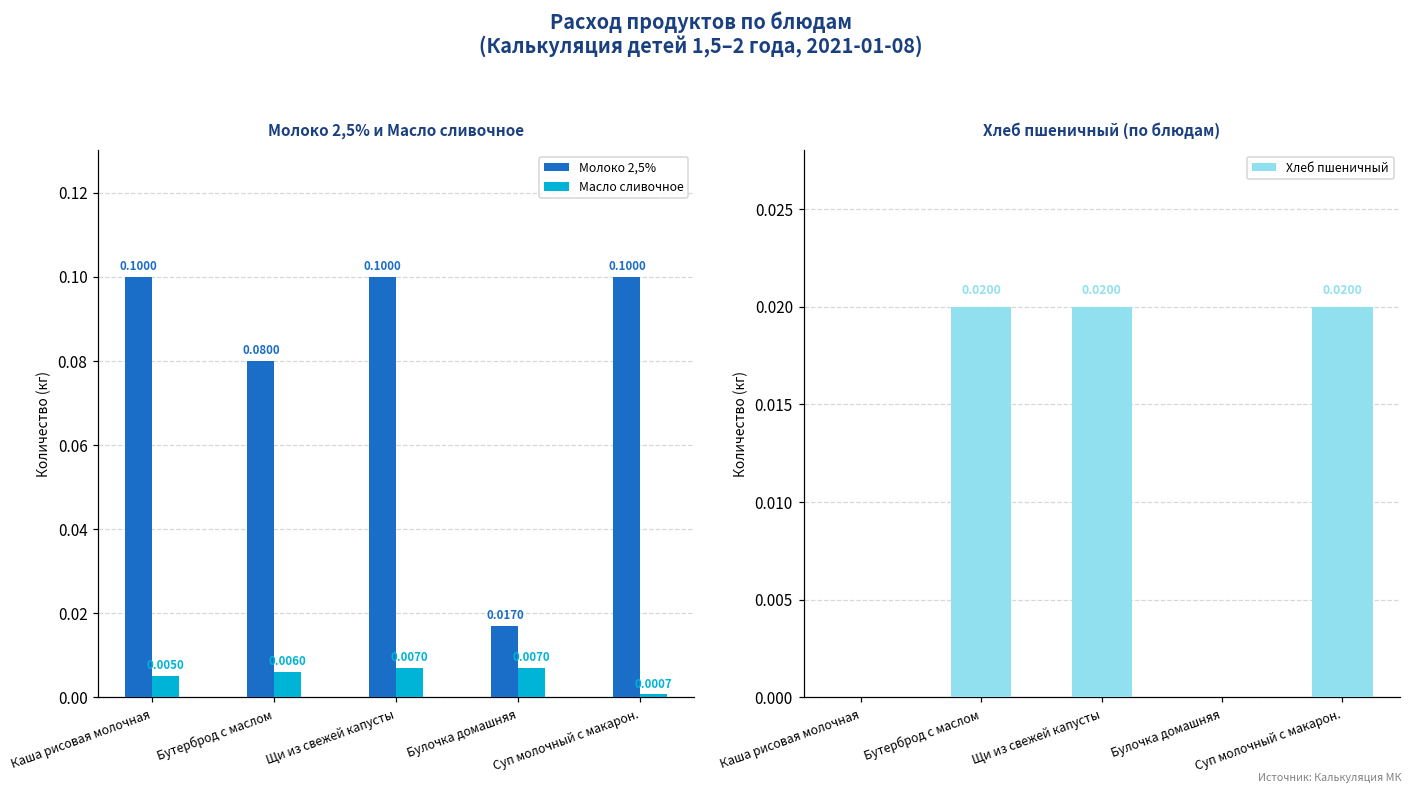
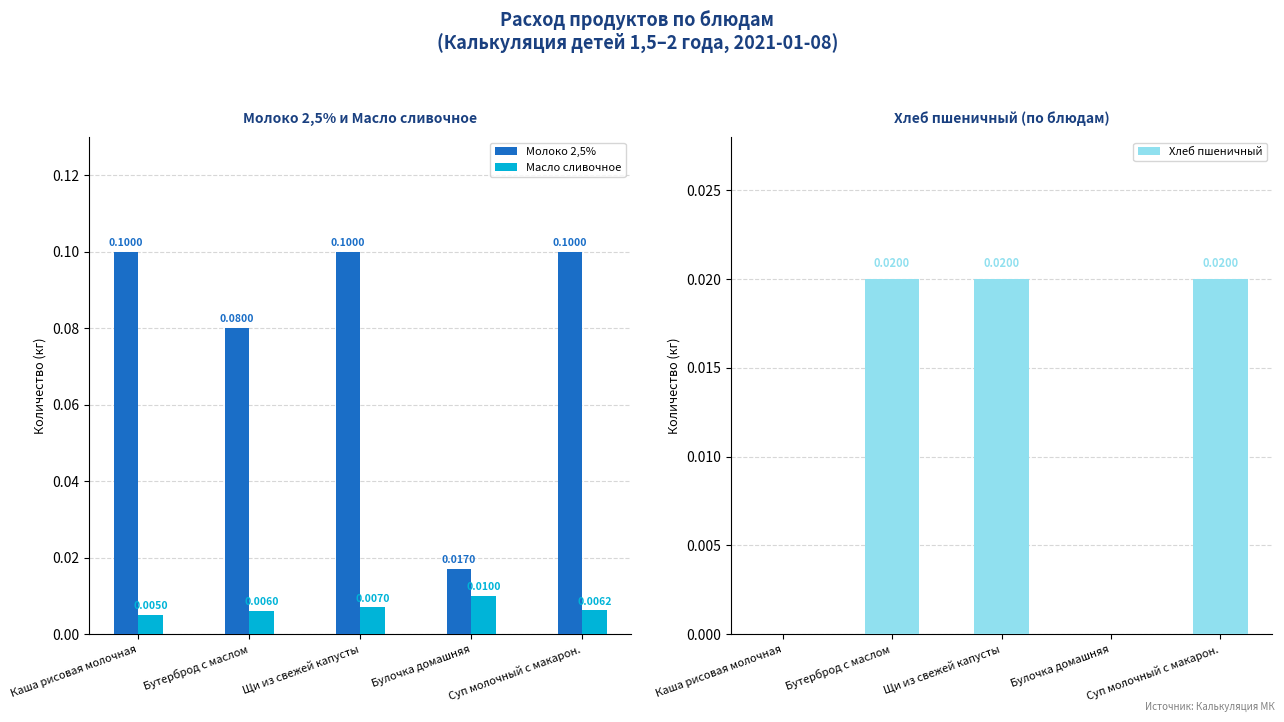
  {
    "Молоко 2,5% и Масло сливочное": {
      "Молоко 2,5%": {
        "Каша рисовая молочная": 0.1000,
        "Бутерброд с маслом": 0.0800,
        "Щи из свежей капусты": 0.1000,
        "Булочка домашняя": 0.0170,
        "Суп молочный с макарон.": 0.1000
      },
      "Масло сливочное": {
        "Каша рисовая молочная": 0.0050,
        "Бутерброд с маслом": 0.0060,
        "Щи из свежей капусты": 0.0070,
-       "Булочка домашняя": 0.0070,
-       "Суп молочный с макарон.": 0.0007
+       "Булочка домашняя": 0.0100,
+       "Суп молочный с макарон.": 0.0062
      }
    },
    "Хлеб пшеничный (по блюдам)": {
      "Бутерброд с маслом": 0.0200,
      "Щи из свежей капусты": 0.0200,
      "Суп молочный с макарон.": 0.0200
    }
  }
